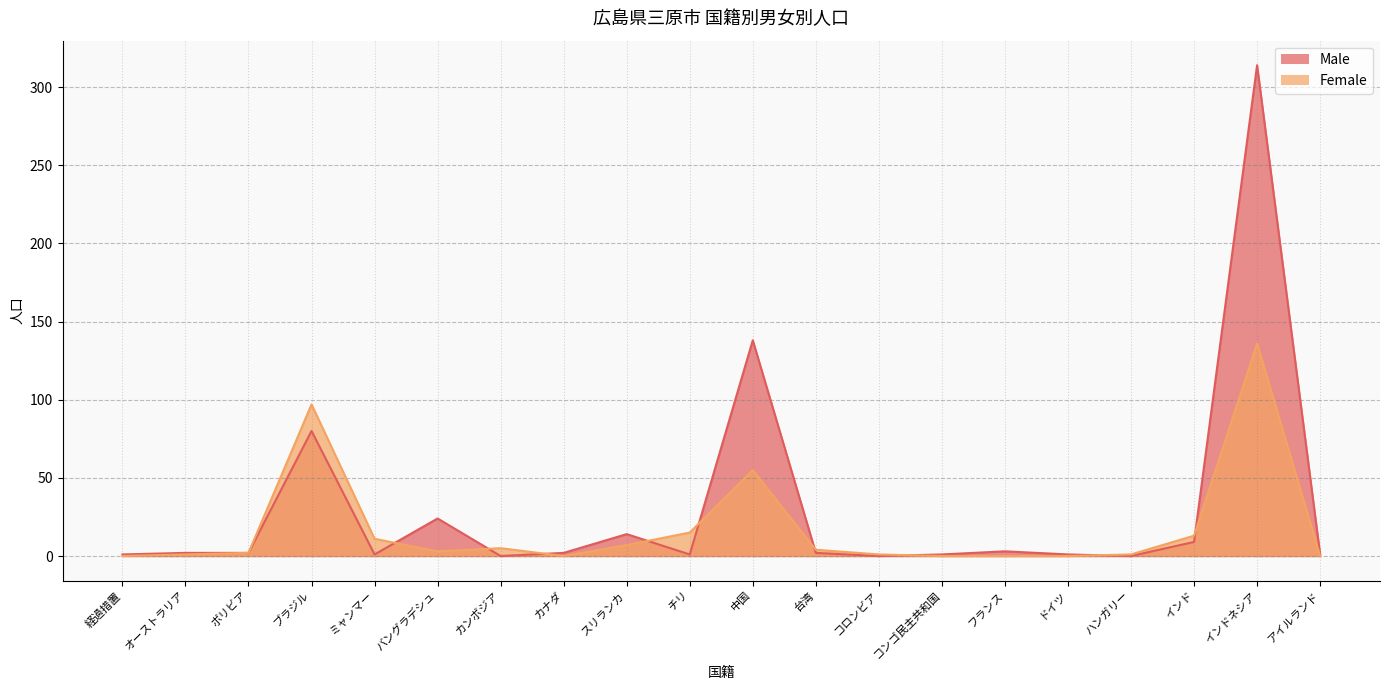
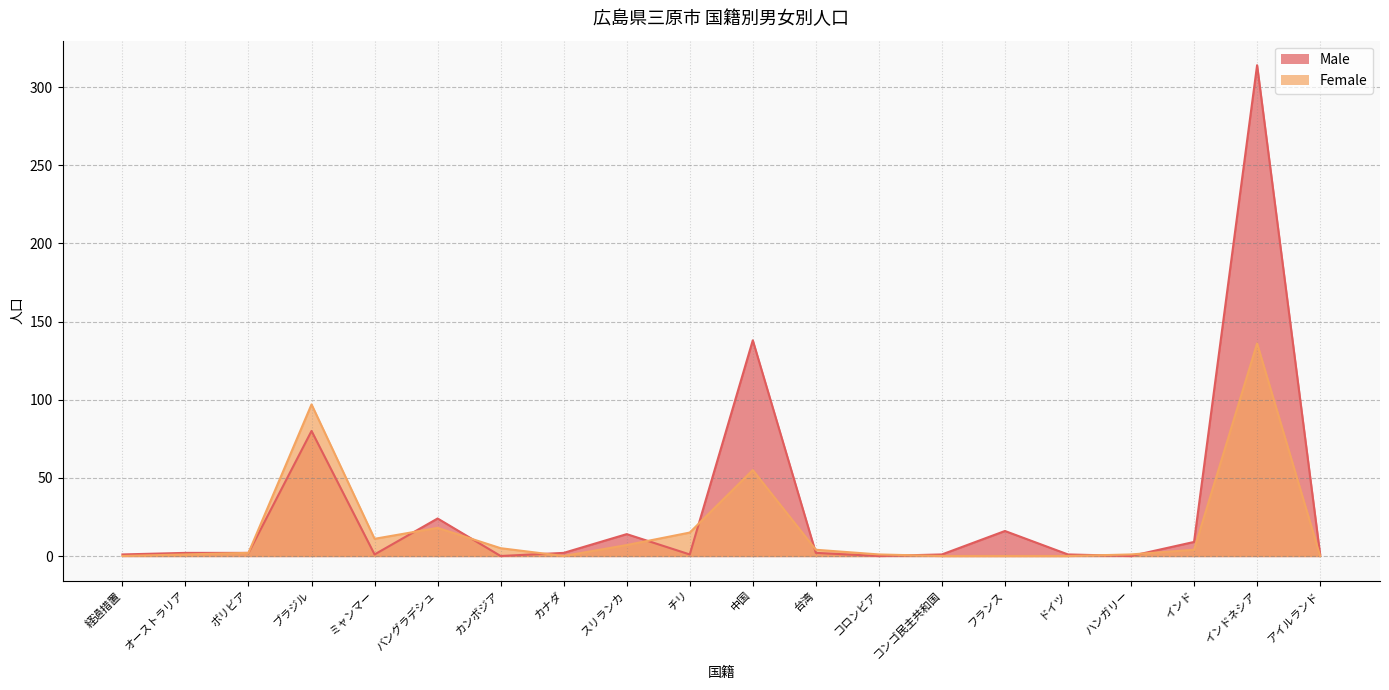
  {
    "Male": {
      "ブラジル": 80,
      "ミャンマー": 1,
      "バングラデシュ": 24,
      "カンボジア": 0,
      "カナダ": 2,
      "スリランカ": 14,
      "チリ": 1,
      "中国": 138,
      "台湾": 2,
-     "フランス": 3,
+     "フランス": 16,
      "インド": 9,
      "インドネシア": 314
    },
    "Female": {
      "ブラジル": 97,
      "ミャンマー": 11,
-     "バングラデシュ": 3,
+     "バングラデシュ": 18,
      "カンボジア": 5,
      "カナダ": 0,
      "スリランカ": 7,
      "チリ": 15,
      "中国": 55,
      "台湾": 4,
      "フランス": 0,
-     "インド": 13,
+     "インド": 4,
      "インドネシア": 136
    }
  }
